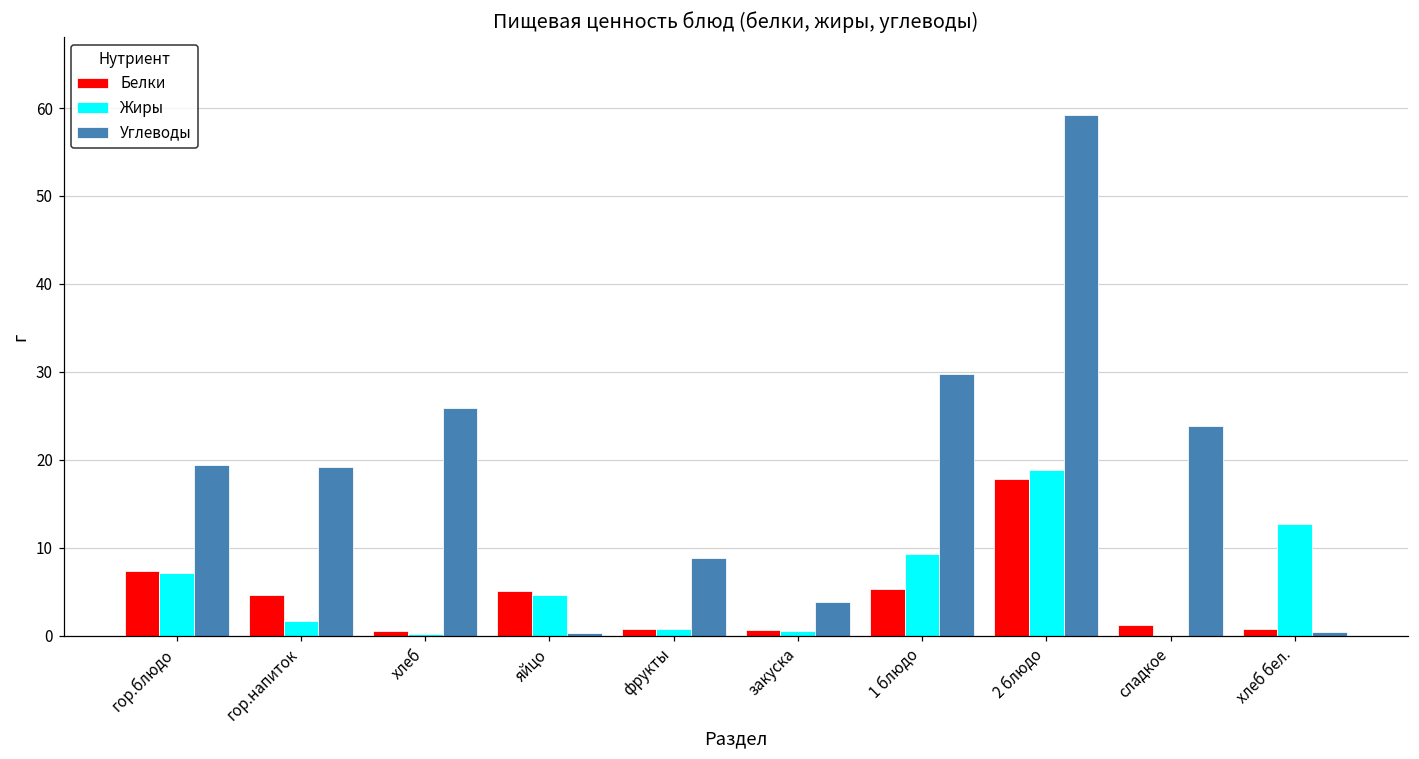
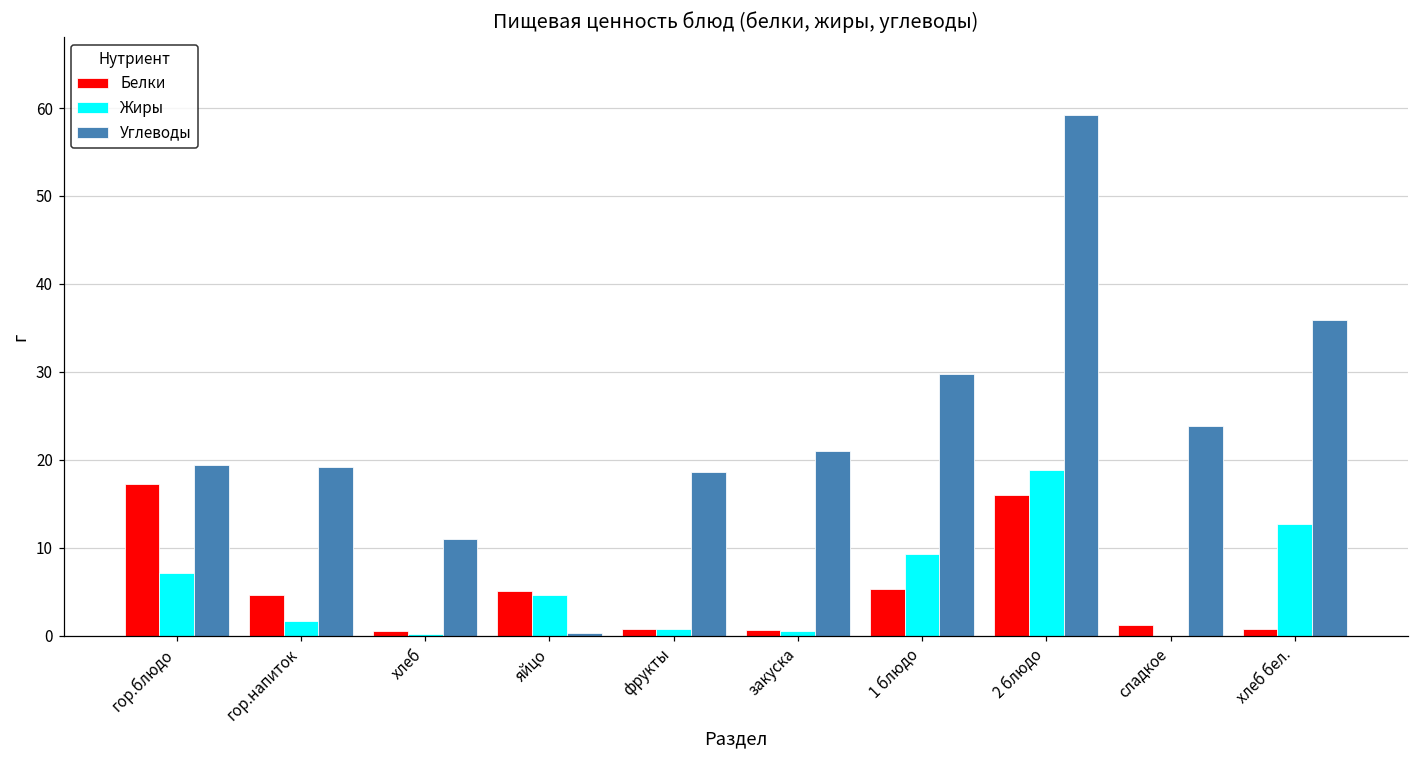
  {
    "Белки": {
-     "гор.блюдо": 7,
+     "гор.блюдо": 17,
      "гор.напиток": 5,
      "хлеб": 1,
      "яйцо": 5,
      "фрукты": 1,
      "закуска": 1,
      "1 блюдо": 5,
-     "2 блюдо": 18,
+     "2 блюдо": 16,
      "сладкое": 1,
      "хлеб бел.": 1
    },
    "Жиры": {
      "гор.блюдо": 7,
      "гор.напиток": 2,
      "яйцо": 5,
      "фрукты": 1,
      "закуска": 1,
      "1 блюдо": 9,
      "2 блюдо": 19,
      "сладкое": 0,
      "хлеб бел.": 13
    },
    "Углеводы": {
      "гор.блюдо": 19,
      "гор.напиток": 19,
-     "хлеб": 26,
-     "фрукты": 9,
-     "закуска": 4,
+     "хлеб": 11,
+     "фрукты": 19,
+     "закуска": 21,
      "1 блюдо": 30,
      "2 блюдо": 59,
      "сладкое": 24,
-     "хлеб бел.": 0
+     "хлеб бел.": 36
    }
  }
